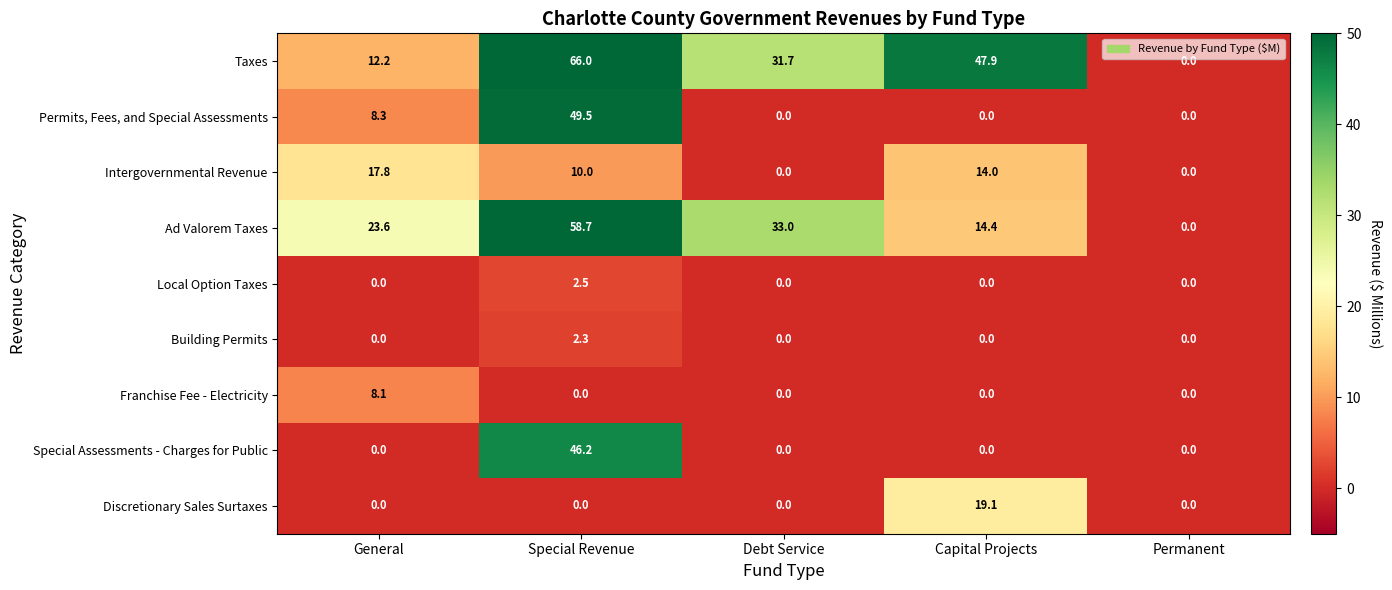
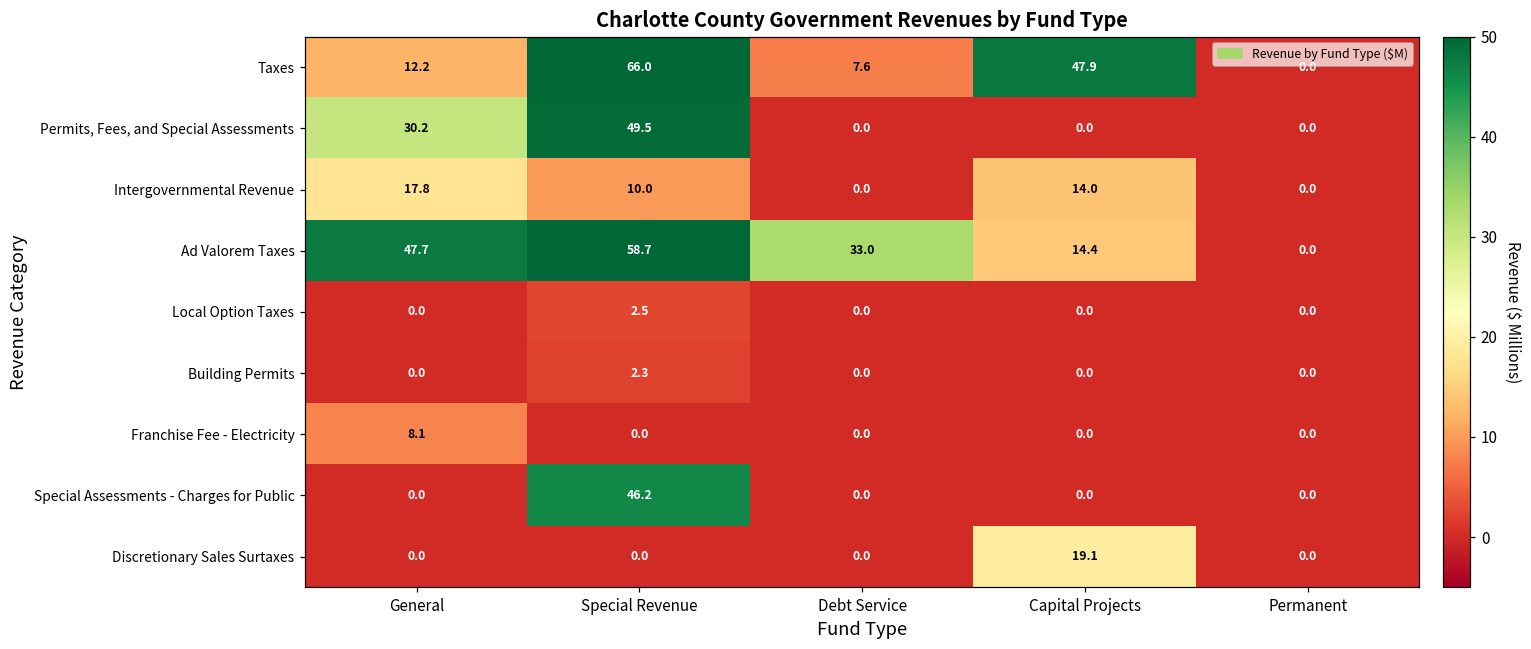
  {
    "Taxes": {
      "General": 12.2,
      "Special Revenue": 66.0,
-     "Debt Service": 31.7,
+     "Debt Service": 7.6,
      "Capital Projects": 47.9
    },
    "Permits, Fees, and Special Assessments": {
-     "General": 8.3,
+     "General": 30.2,
      "Special Revenue": 49.5,
      "Debt Service": 0.0,
      "Capital Projects": 0.0,
      "Permanent": 0.0
    },
    "Intergovernmental Revenue": {
      "General": 17.8,
      "Special Revenue": 10.0,
      "Debt Service": 0.0,
      "Capital Projects": 14.0,
      "Permanent": 0.0
    },
    "Ad Valorem Taxes": {
-     "General": 23.6,
+     "General": 47.7,
      "Special Revenue": 58.7,
      "Debt Service": 33.0,
      "Capital Projects": 14.4,
      "Permanent": 0.0
    },
    "Local Option Taxes": {
      "General": 0.0,
      "Special Revenue": 2.5,
      "Debt Service": 0.0,
      "Capital Projects": 0.0,
      "Permanent": 0.0
    },
    "Building Permits": {
      "General": 0.0,
      "Special Revenue": 2.3,
      "Debt Service": 0.0,
      "Capital Projects": 0.0,
      "Permanent": 0.0
    },
    "Franchise Fee - Electricity": {
      "General": 8.1,
      "Special Revenue": 0.0,
      "Debt Service": 0.0,
      "Capital Projects": 0.0,
      "Permanent": 0.0
    },
    "Special Assessments - Charges for Public": {
      "General": 0.0,
      "Special Revenue": 46.2,
      "Debt Service": 0.0,
      "Capital Projects": 0.0,
      "Permanent": 0.0
    },
    "Discretionary Sales Surtaxes": {
      "General": 0.0,
      "Special Revenue": 0.0,
      "Debt Service": 0.0,
      "Capital Projects": 19.1,
      "Permanent": 0.0
    }
  }
